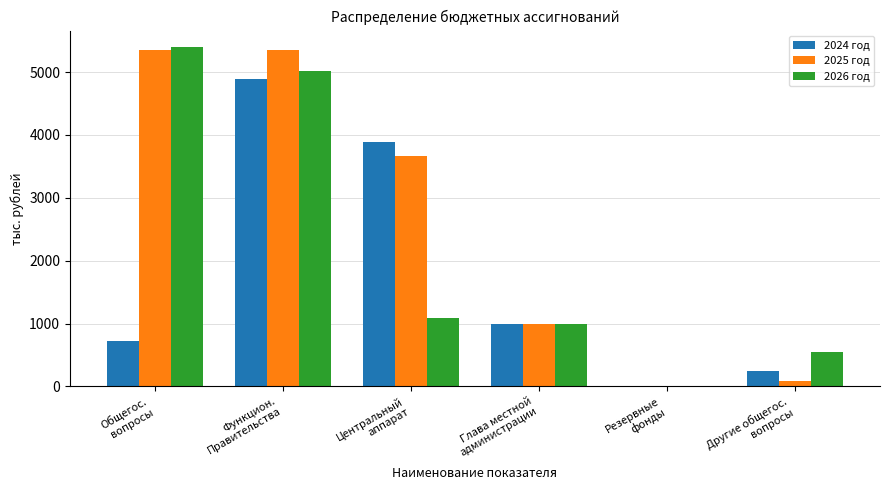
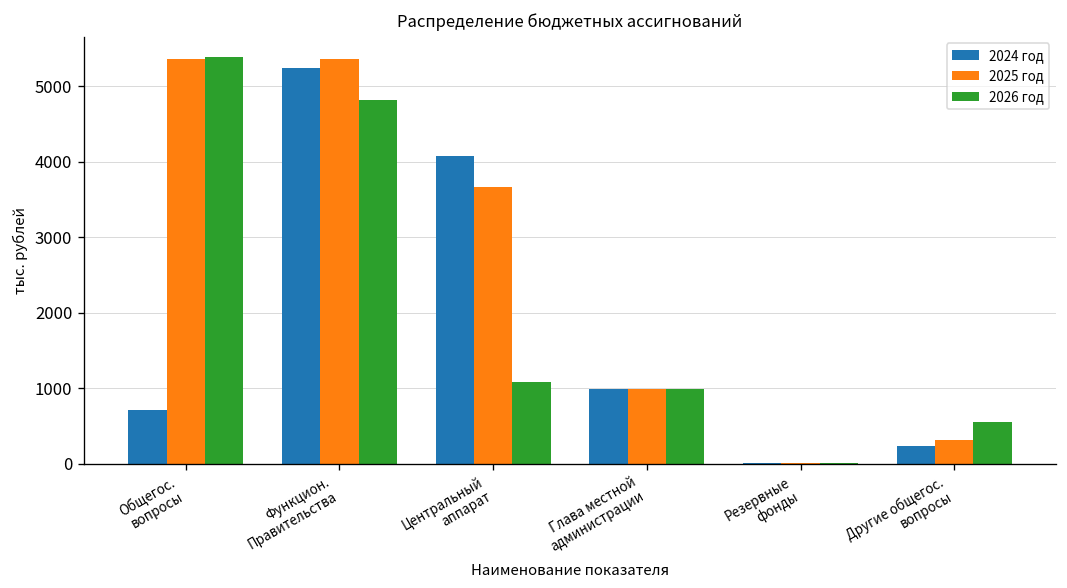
  {
    "2024 год": {
      "Общегос. вопросы": 700,
-     "Функцион. Правительства": 4900,
-     "Центральный аппарат": 3900,
+     "Функцион. Правительства": 5200,
+     "Центральный аппарат": 4100,
      "Глава местной администрации": 1000,
      "Другие общегос. вопросы": 200
    },
    "2025 год": {
      "Общегос. вопросы": 5400,
      "Функцион. Правительства": 5400,
      "Центральный аппарат": 3700,
      "Глава местной администрации": 1000,
-     "Другие общегос. вопросы": 100
+     "Другие общегос. вопросы": 300
    },
    "2026 год": {
      "Общегос. вопросы": 5400,
-     "Функцион. Правительства": 5000,
+     "Функцион. Правительства": 4800,
      "Центральный аппарат": 1100,
      "Глава местной администрации": 1000,
      "Другие общегос. вопросы": 600
    }
  }
